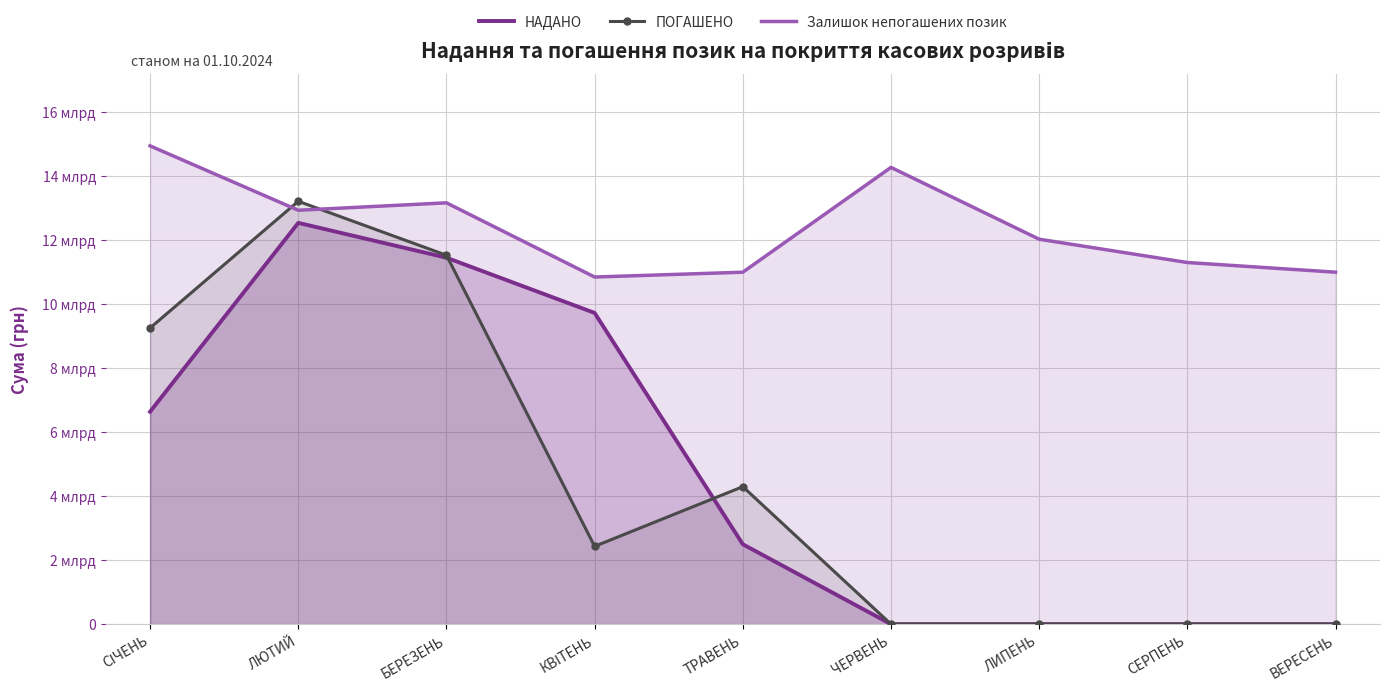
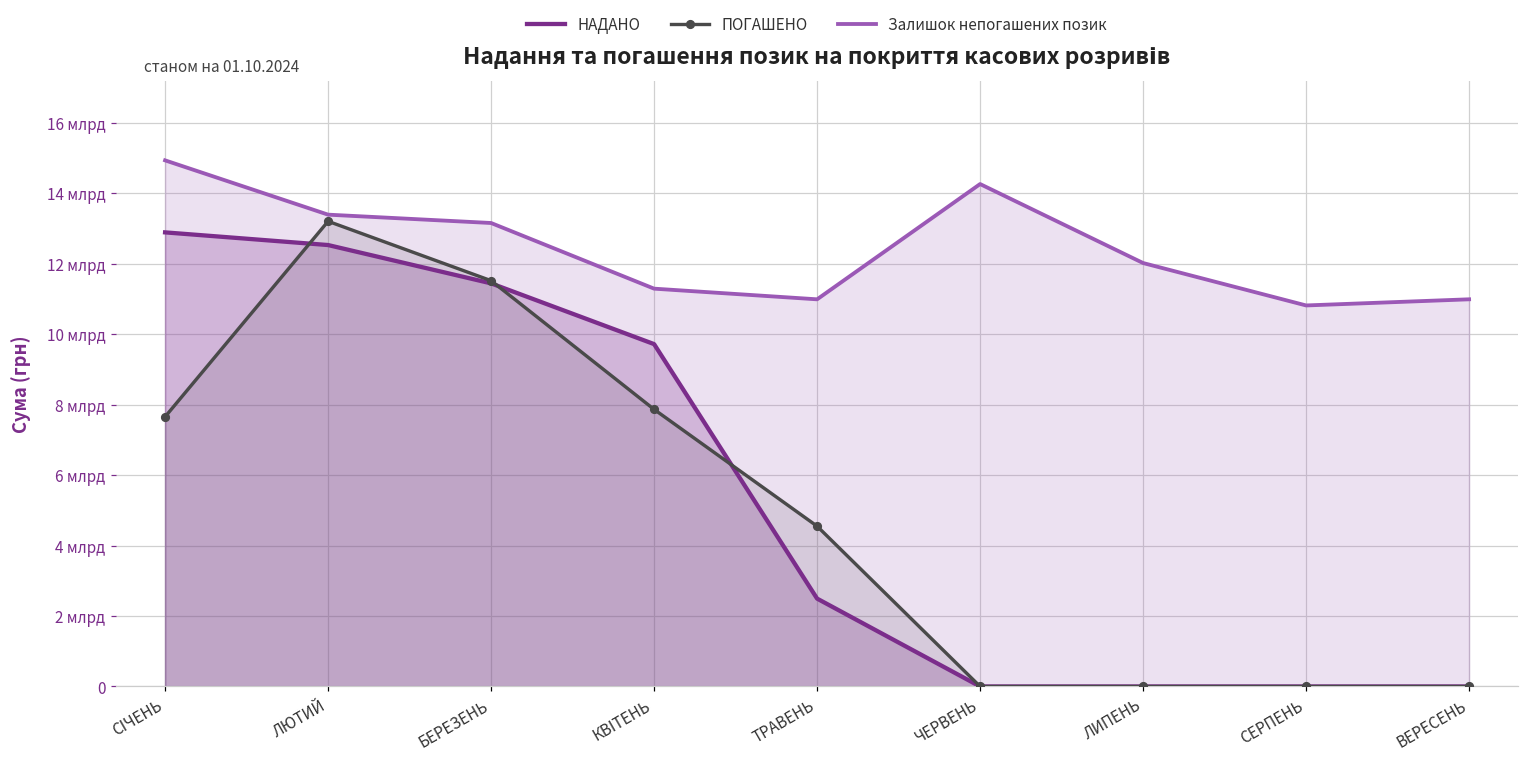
  {
    "НАДАНО": {
-     "СІЧЕНЬ": "6.6 млрд",
+     "СІЧЕНЬ": "12.9 млрд",
      "ЛЮТИЙ": "12.5 млрд",
      "КВІТЕНЬ": "9.7 млрд",
      "ТРАВЕНЬ": "2.5 млрд"
    },
    "ПОГАШЕНО": {
-     "СІЧЕНЬ": "9.2 млрд",
+     "СІЧЕНЬ": "7.7 млрд",
      "ЛЮТИЙ": "13.2 млрд",
-     "КВІТЕНЬ": "2.4 млрд",
-     "ТРАВЕНЬ": "4.3 млрд"
+     "КВІТЕНЬ": "7.9 млрд",
+     "ТРАВЕНЬ": "4.5 млрд"
    },
    "Залишок непогашених позик": {
      "СІЧЕНЬ": "14.9 млрд",
-     "ЛЮТИЙ": "12.9 млрд",
+     "ЛЮТИЙ": "13.4 млрд",
      "БЕРЕЗЕНЬ": "13.2 млрд",
-     "КВІТЕНЬ": "10.8 млрд",
+     "КВІТЕНЬ": "11.3 млрд",
      "ТРАВЕНЬ": "11.0 млрд",
      "ЧЕРВЕНЬ": "14.3 млрд",
      "ЛИПЕНЬ": "12.0 млрд",
-     "СЕРПЕНЬ": "11.3 млрд",
+     "СЕРПЕНЬ": "10.8 млрд",
      "ВЕРЕСЕНЬ": "11.0 млрд"
    }
  }
